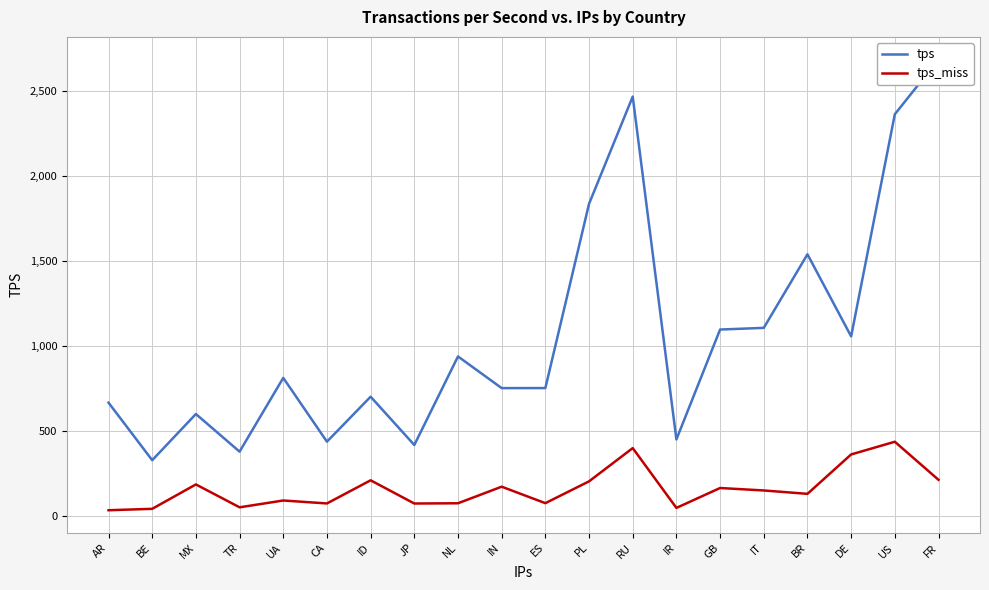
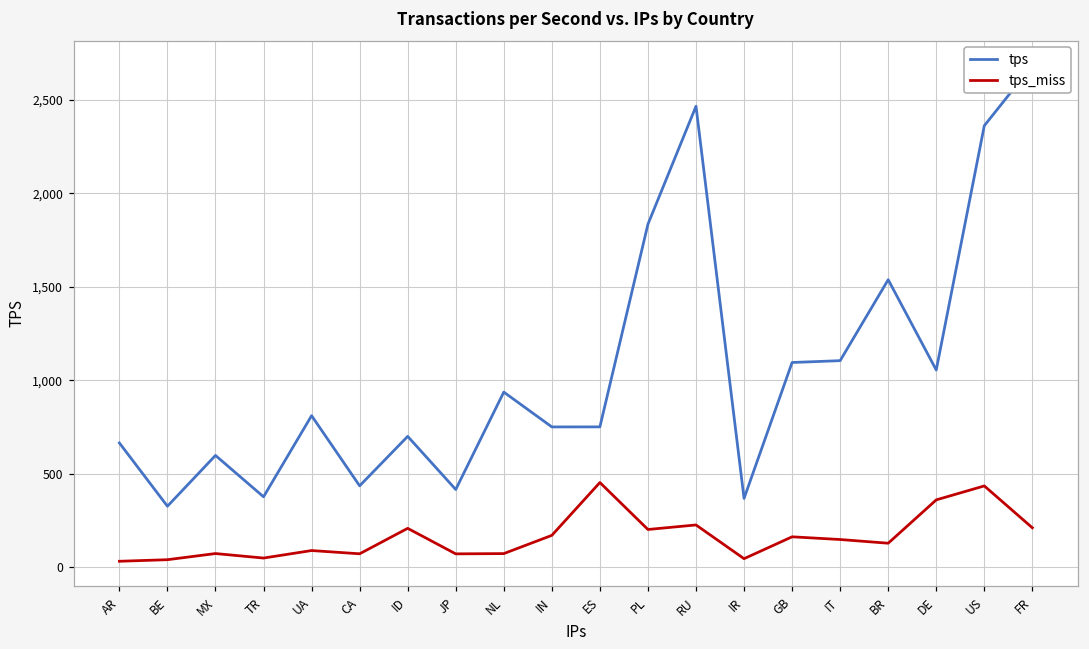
  {
    "tps": {
      "AR": "660",
      "BE": "330",
      "MX": "600",
      "TR": "380",
      "UA": "810",
      "CA": "440",
      "ID": "700",
      "JP": "420",
      "NL": "940",
      "IN": "750",
      "ES": "750",
      "PL": "1,830",
      "RU": "2,460",
-     "IR": "450",
+     "IR": "370",
      "GB": "1,090",
      "IT": "1,100",
      "BR": "1,540",
      "DE": "1,050",
      "US": "2,360"
    },
    "tps_miss": {
      "AR": "30",
      "BE": "40",
-     "MX": "180",
+     "MX": "70",
      "TR": "50",
      "UA": "90",
      "CA": "70",
      "ID": "210",
      "JP": "70",
      "NL": "70",
      "IN": "170",
-     "ES": "70",
+     "ES": "450",
      "PL": "200",
-     "RU": "400",
+     "RU": "230",
      "IR": "50",
      "GB": "160",
      "IT": "150",
      "BR": "130",
      "DE": "360",
      "US": "430",
      "FR": "210"
    }
  }
